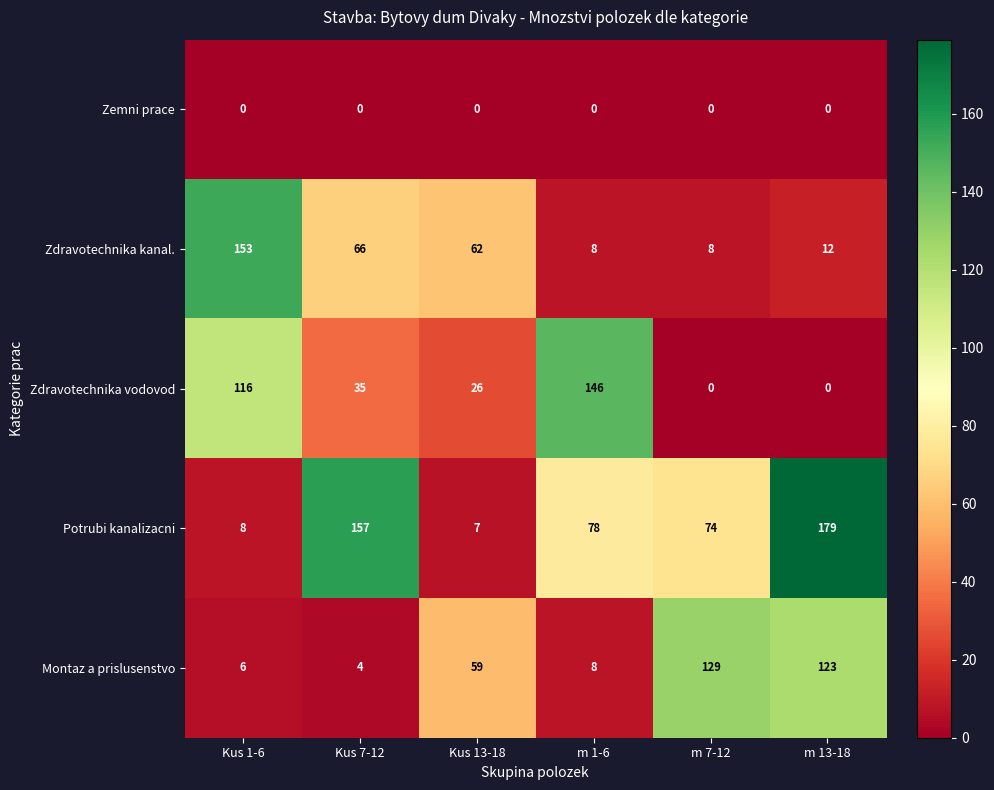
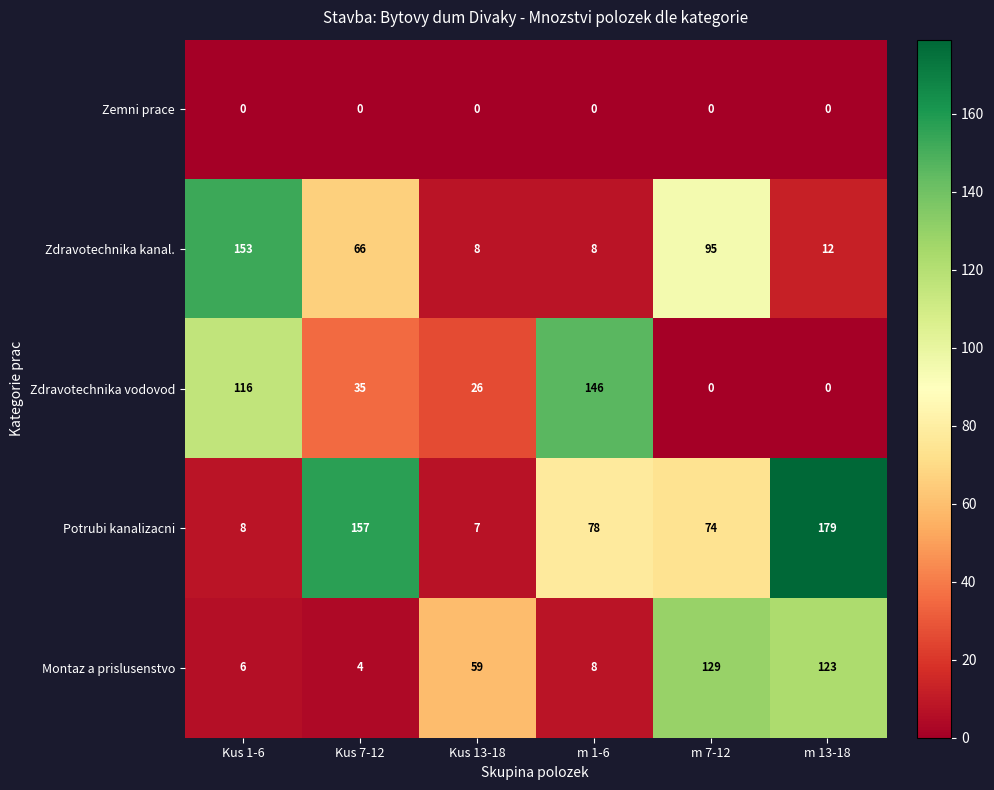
  {
    "Zemni prace": {
      "Kus 1-6": 0,
      "Kus 7-12": 0,
      "Kus 13-18": 0,
      "m 1-6": 0,
      "m 7-12": 0,
      "m 13-18": 0
    },
    "Zdravotechnika kanal.": {
      "Kus 1-6": 153,
      "Kus 7-12": 66,
-     "Kus 13-18": 62,
+     "Kus 13-18": 8,
      "m 1-6": 8,
-     "m 7-12": 8,
+     "m 7-12": 95,
      "m 13-18": 12
    },
    "Zdravotechnika vodovod": {
      "Kus 1-6": 116,
      "Kus 7-12": 35,
      "Kus 13-18": 26,
      "m 1-6": 146,
      "m 7-12": 0,
      "m 13-18": 0
    },
    "Potrubi kanalizacni": {
      "Kus 1-6": 8,
      "Kus 7-12": 157,
      "Kus 13-18": 7,
      "m 1-6": 78,
      "m 7-12": 74,
      "m 13-18": 179
    },
    "Montaz a prislusenstvo": {
      "Kus 1-6": 6,
      "Kus 7-12": 4,
      "Kus 13-18": 59,
      "m 1-6": 8,
      "m 7-12": 129,
      "m 13-18": 123
    }
  }
